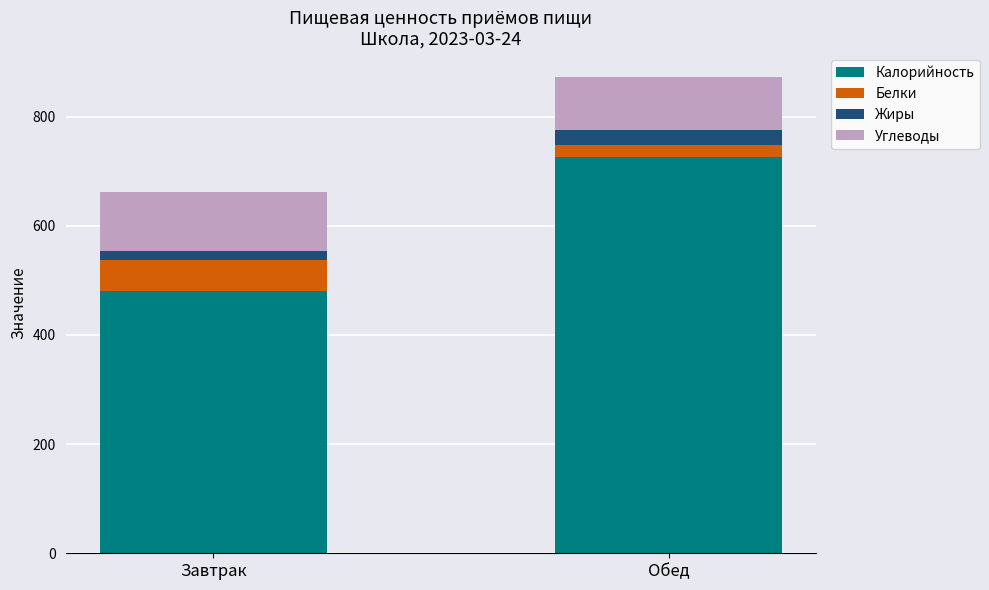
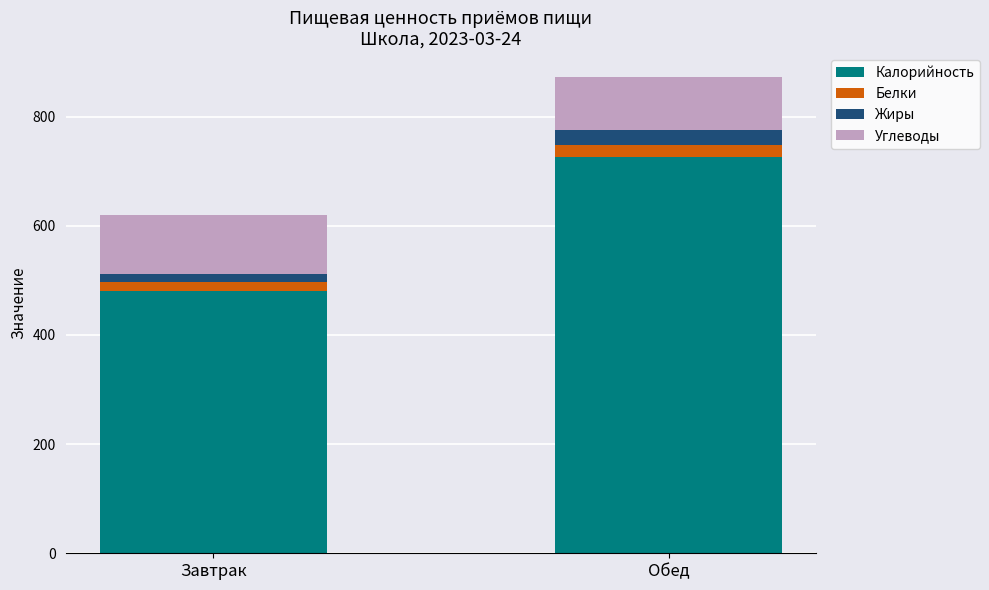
  {
    "Белки": {
-     "Завтрак": 60,
+     "Завтрак": 20,
      "Обед": 20
    },
    "Углеводы": {
      "Завтрак": 110,
      "Обед": 100
    }
  }
